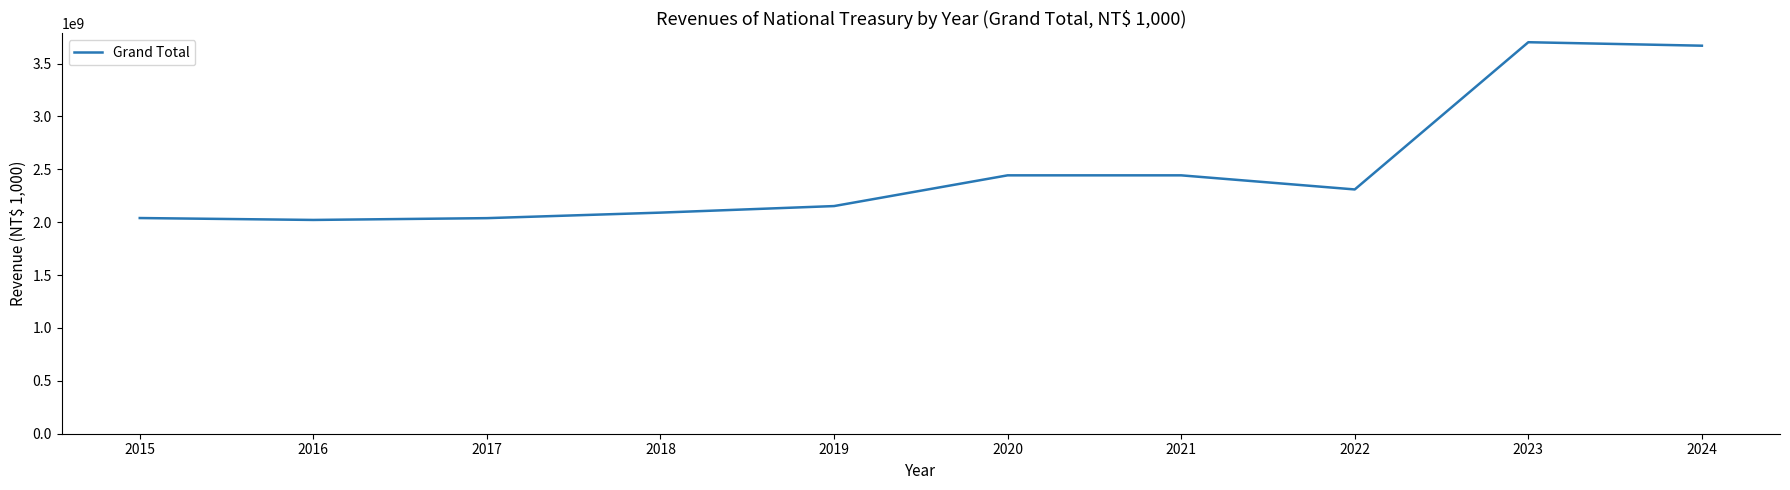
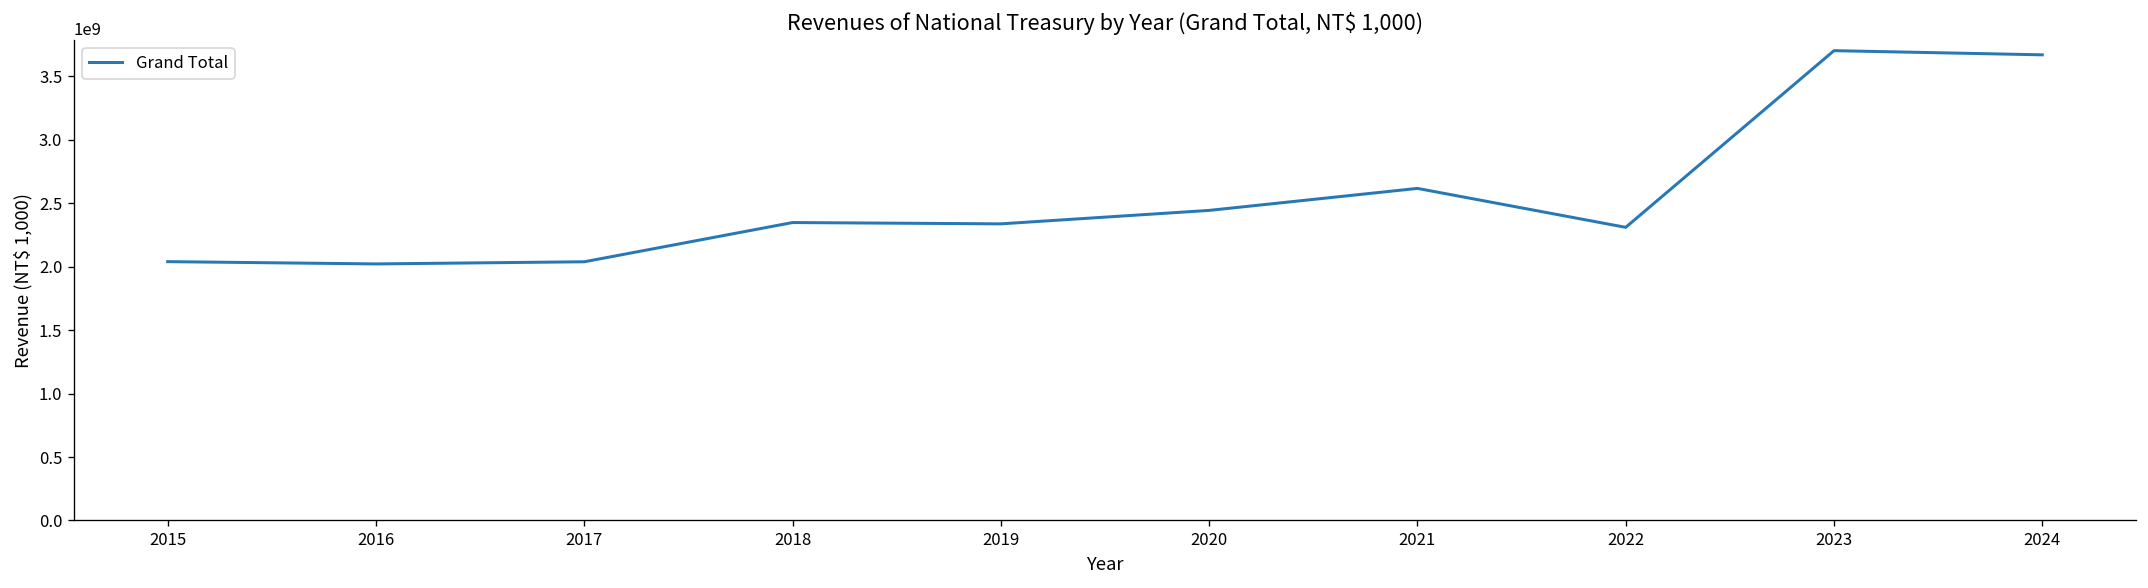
  {
    "2015": 2040000000,
    "2016": 2020000000,
    "2017": 2040000000,
-   "2018": 2090000000,
-   "2019": 2150000000,
+   "2018": 2350000000,
+   "2019": 2340000000,
    "2020": 2440000000,
-   "2021": 2440000000,
+   "2021": 2620000000,
    "2022": 2310000000,
    "2023": 3700000000,
    "2024": 3670000000
  }
